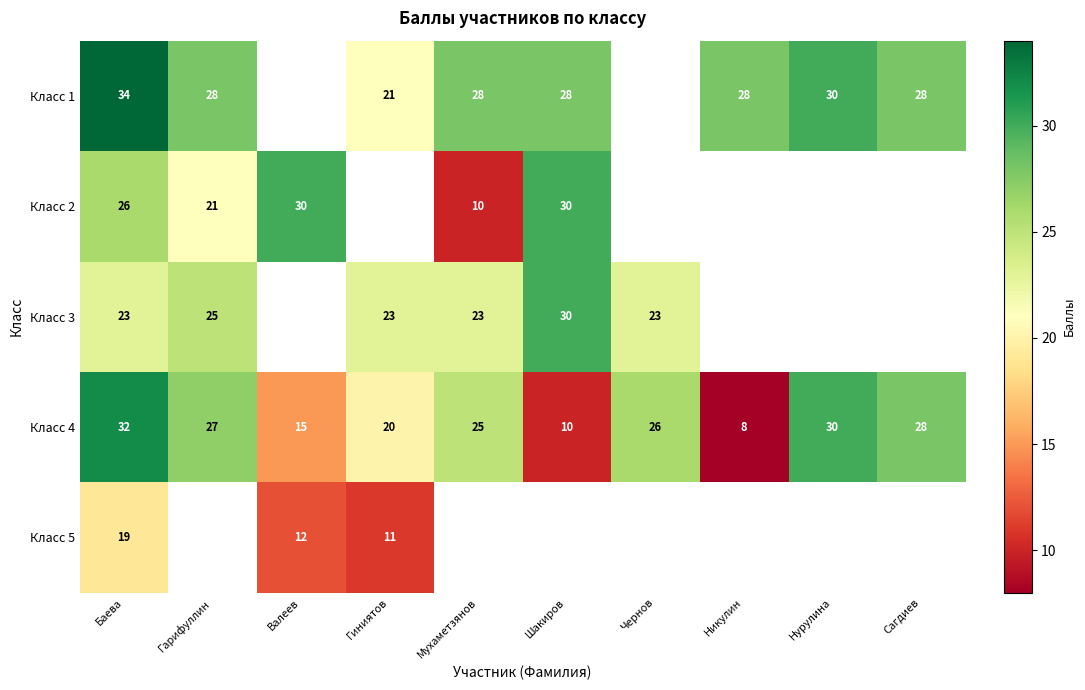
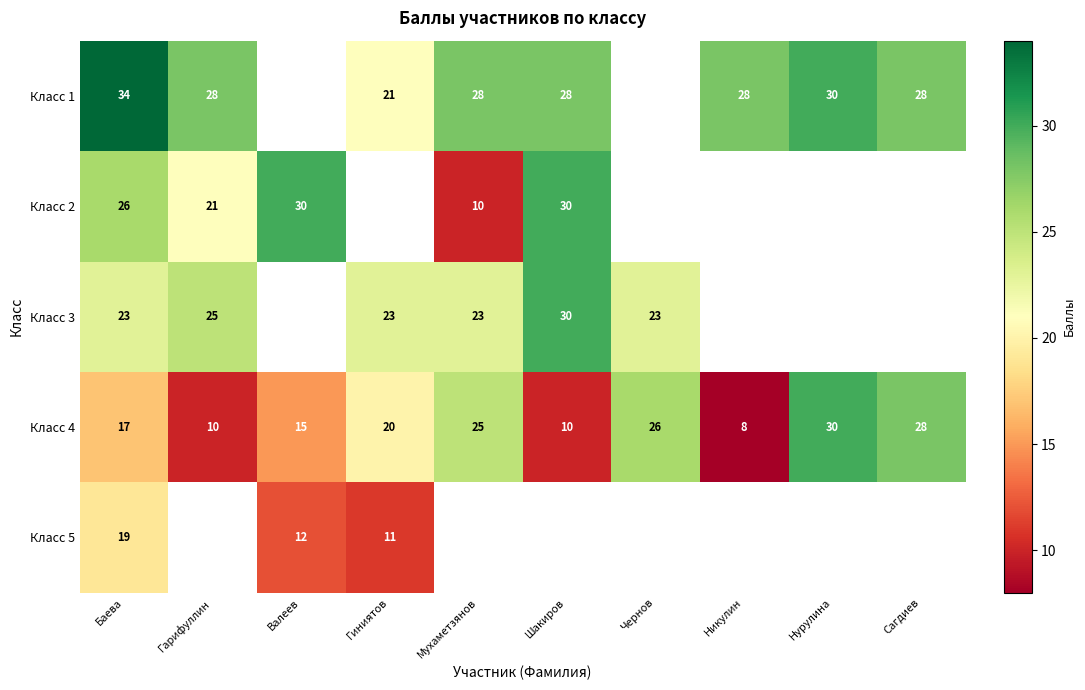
  {
    "Класс 1": {
      "Баева": 34,
      "Гарифуллин": 28,
      "Гиниятов": 21,
      "Мухаметзянов": 28,
      "Шакиров": 28,
      "Никулин": 28,
      "Нурулина": 30,
      "Сагдиев": 28
    },
    "Класс 2": {
      "Баева": 26,
      "Гарифуллин": 21,
      "Валеев": 30,
      "Мухаметзянов": 10,
      "Шакиров": 30
    },
    "Класс 3": {
      "Баева": 23,
      "Гарифуллин": 25,
      "Гиниятов": 23,
      "Мухаметзянов": 23,
      "Шакиров": 30,
      "Чернов": 23
    },
    "Класс 4": {
-     "Баева": 32,
-     "Гарифуллин": 27,
+     "Баева": 17,
+     "Гарифуллин": 10,
      "Валеев": 15,
      "Гиниятов": 20,
      "Мухаметзянов": 25,
      "Шакиров": 10,
      "Чернов": 26,
      "Никулин": 8,
      "Нурулина": 30,
      "Сагдиев": 28
    },
    "Класс 5": {
      "Баева": 19,
      "Валеев": 12,
      "Гиниятов": 11
    }
  }
